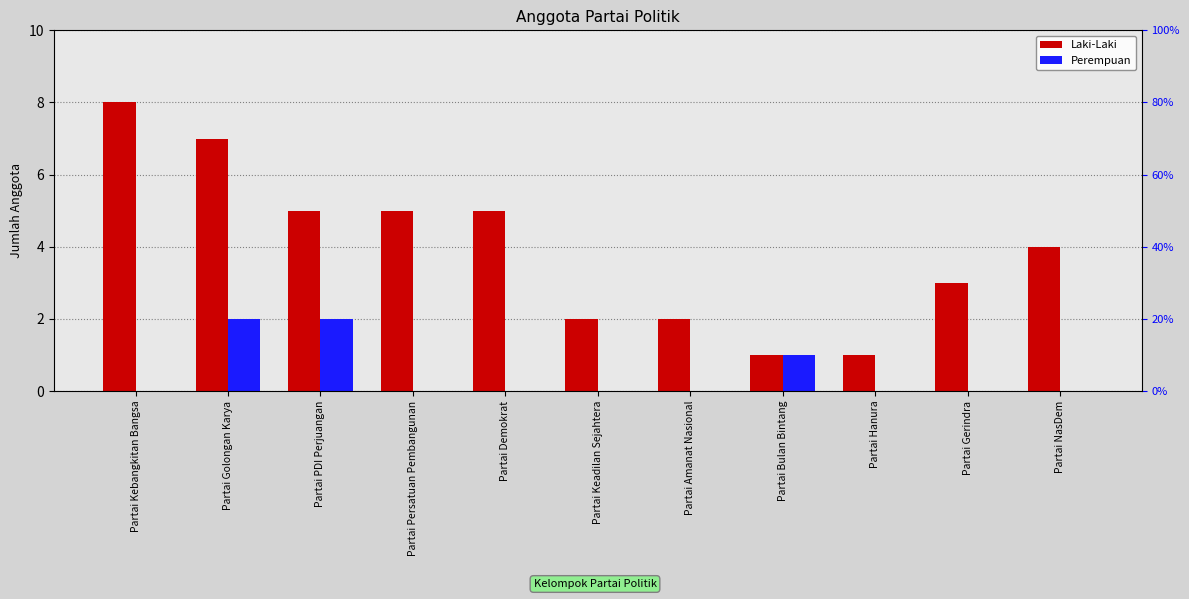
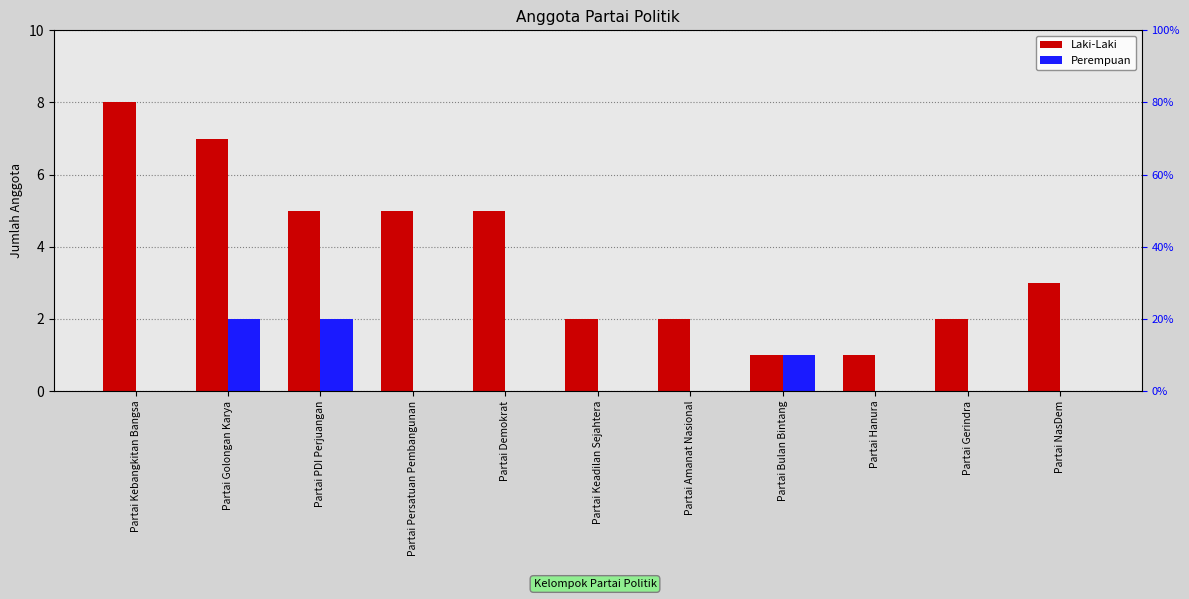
  {
    "Laki-Laki": {
      "Partai Kebangkitan Bangsa": 8,
      "Partai Golongan Karya": 7,
      "Partai PDI Perjuangan": 5,
      "Partai Persatuan Pembangunan": 5,
      "Partai Demokrat": 5,
      "Partai Keadilan Sejahtera": 2,
      "Partai Amanat Nasional": 2,
      "Partai Bulan Bintang": 1,
      "Partai Hanura": 1,
-     "Partai Gerindra": 3,
-     "Partai NasDem": 4
+     "Partai Gerindra": 2,
+     "Partai NasDem": 3
    },
    "Perempuan": {
      "Partai Kebangkitan Bangsa": 0,
      "Partai Golongan Karya": 2,
      "Partai PDI Perjuangan": 2,
      "Partai Persatuan Pembangunan": 0,
      "Partai Demokrat": 0,
      "Partai Keadilan Sejahtera": 0,
      "Partai Amanat Nasional": 0,
      "Partai Bulan Bintang": 1,
      "Partai Hanura": 0,
      "Partai Gerindra": 0,
      "Partai NasDem": 0
    }
  }
